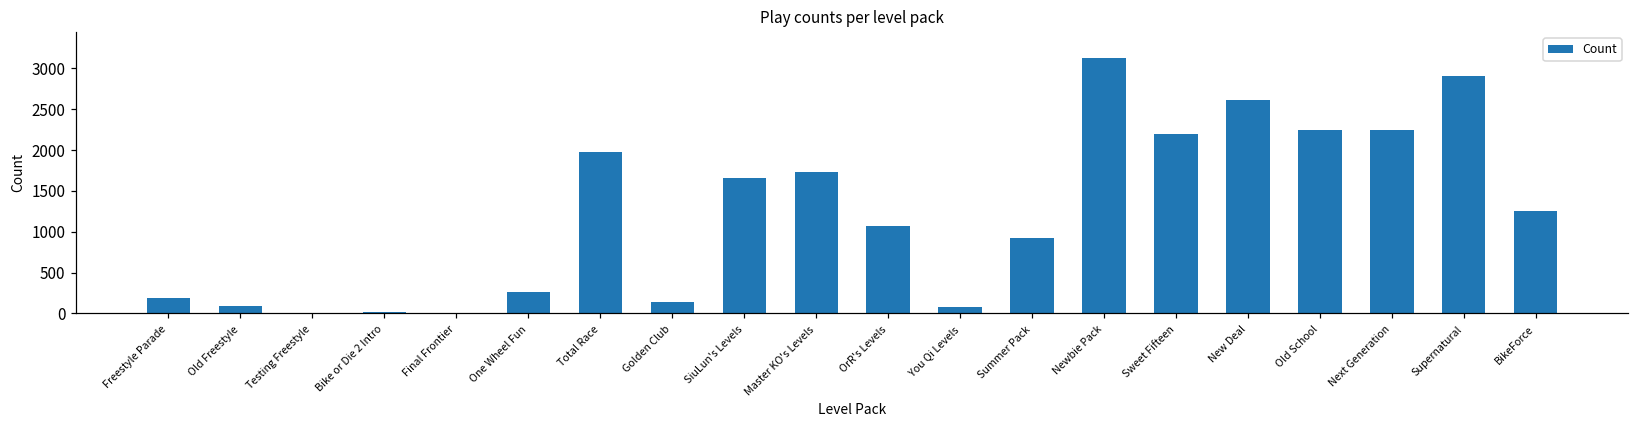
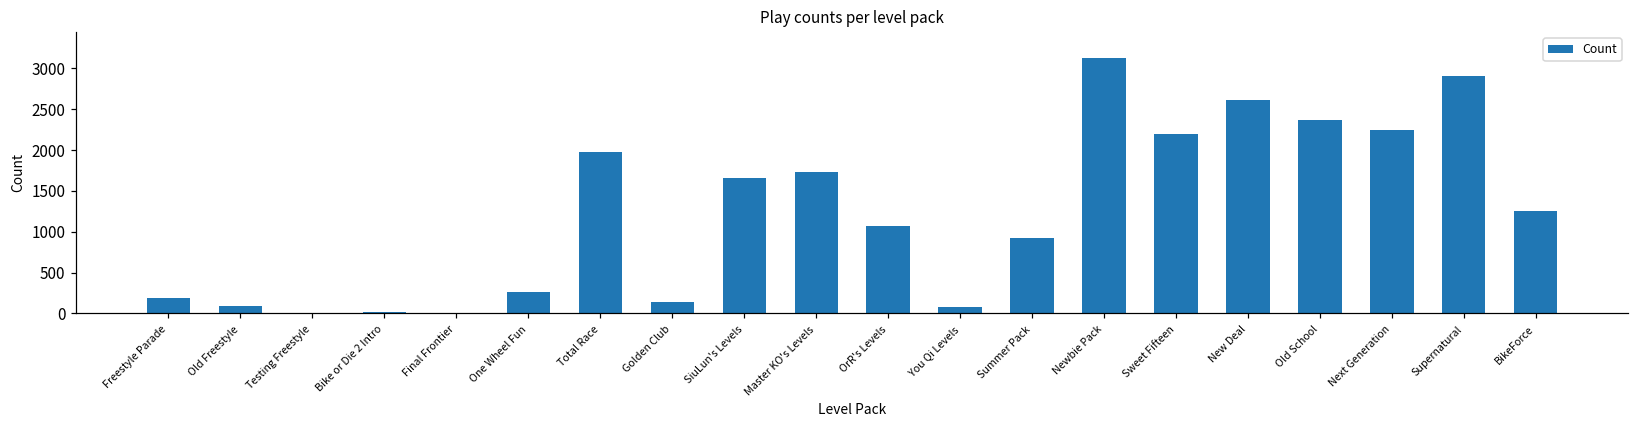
  {
    "Freestyle Parade": 200,
    "Old Freestyle": 100,
    "One Wheel Fun": 300,
    "Total Race": 2000,
    "Golden Club": 100,
    "SiuLun's Levels": 1700,
    "Master KO's Levels": 1700,
    "OrR's Levels": 1100,
    "You Qi Levels": 100,
    "Summer Pack": 900,
    "Newbie Pack": 3100,
    "Sweet Fifteen": 2200,
    "New Deal": 2600,
-   "Old School": 2200,
+   "Old School": 2400,
    "Next Generation": 2200,
    "Supernatural": 2900,
    "BikeForce": 1300
  }
